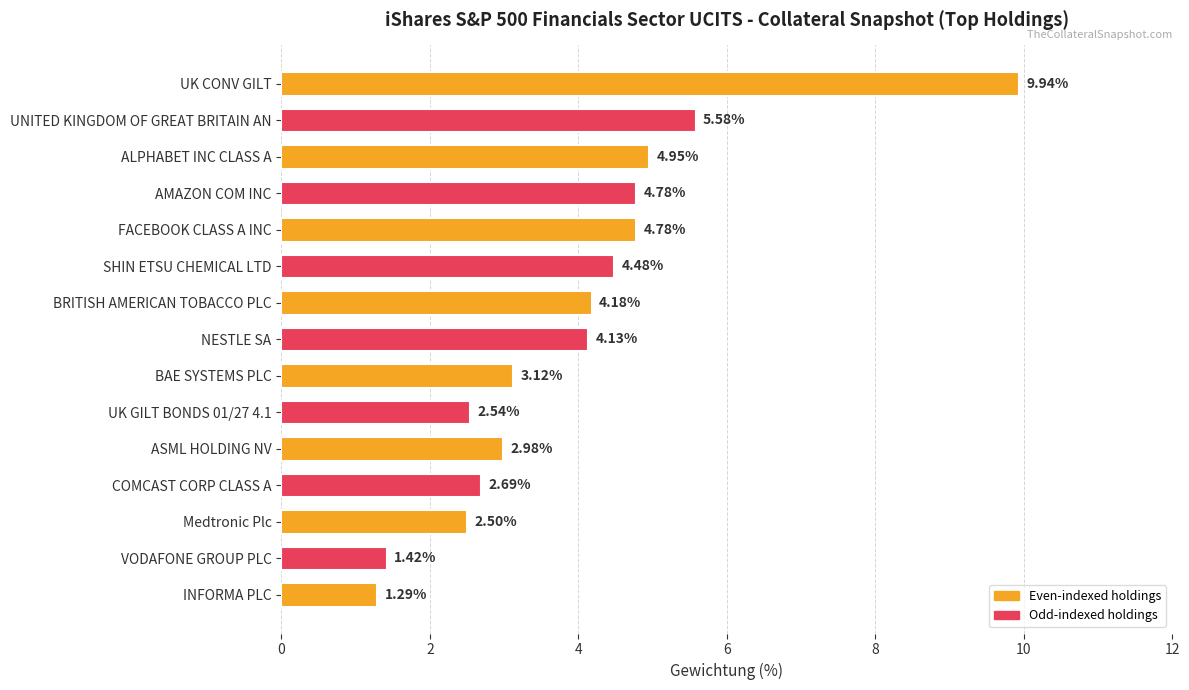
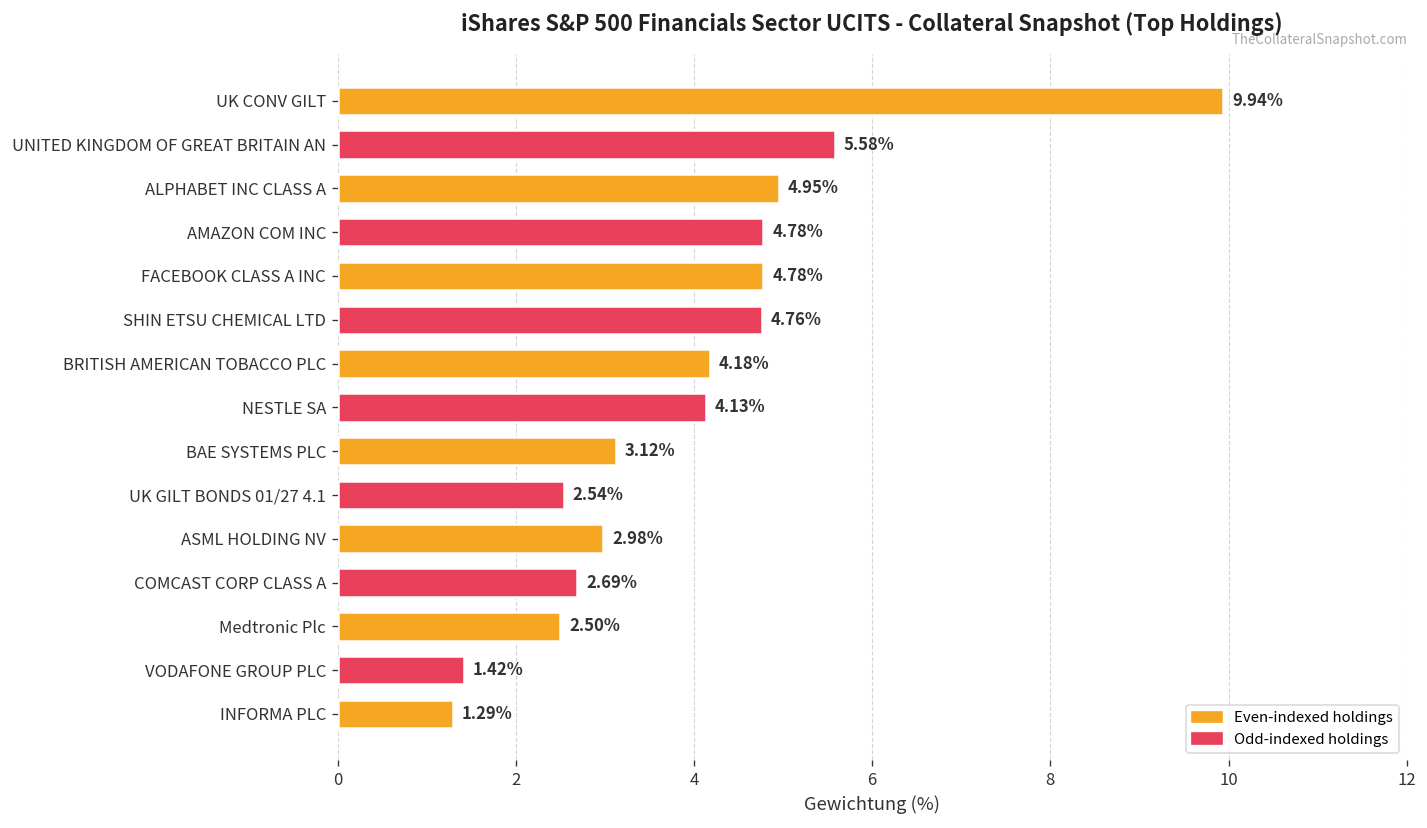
  {
    "UK CONV GILT": "9.94%",
    "UNITED KINGDOM OF GREAT BRITAIN AN": "5.58%",
    "ALPHABET INC CLASS A": "4.95%",
    "AMAZON COM INC": "4.78%",
    "FACEBOOK CLASS A INC": "4.78%",
-   "SHIN ETSU CHEMICAL LTD": "4.48%",
+   "SHIN ETSU CHEMICAL LTD": "4.76%",
    "BRITISH AMERICAN TOBACCO PLC": "4.18%",
    "NESTLE SA": "4.13%",
    "BAE SYSTEMS PLC": "3.12%",
    "UK GILT BONDS 01/27 4.1": "2.54%",
    "ASML HOLDING NV": "2.98%",
    "COMCAST CORP CLASS A": "2.69%",
    "Medtronic Plc": "2.50%",
    "VODAFONE GROUP PLC": "1.42%",
    "INFORMA PLC": "1.29%"
  }
